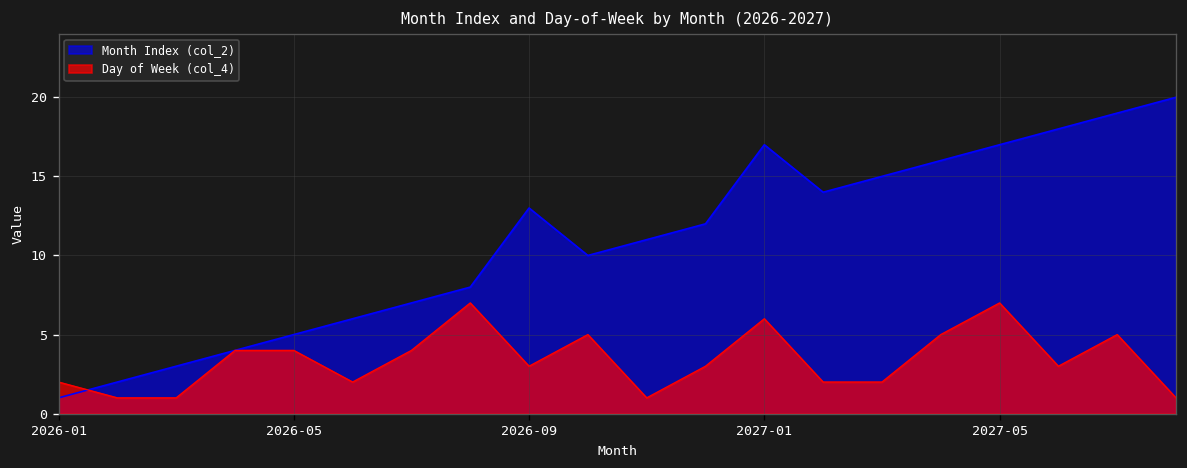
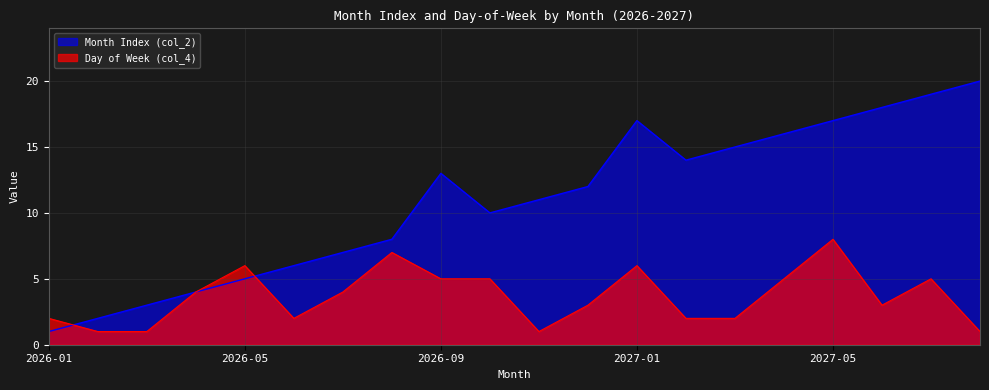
  {
    "Month Index (col_2)": {
      "2026-01": 1,
      "2026-05": 5,
      "2026-09": 13,
      "2027-01": 17,
      "2027-05": 17
    },
    "Day of Week (col_4)": {
      "2026-01": 2,
-     "2026-05": 4,
-     "2026-09": 3,
+     "2026-05": 6,
+     "2026-09": 5,
      "2027-01": 6,
-     "2027-05": 7
+     "2027-05": 8
    }
  }
